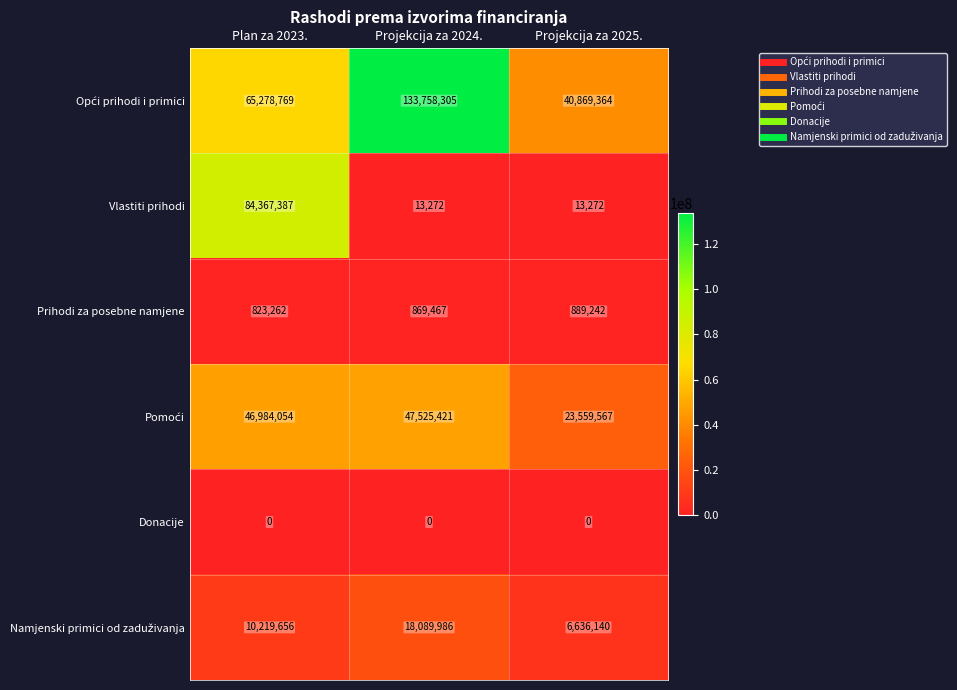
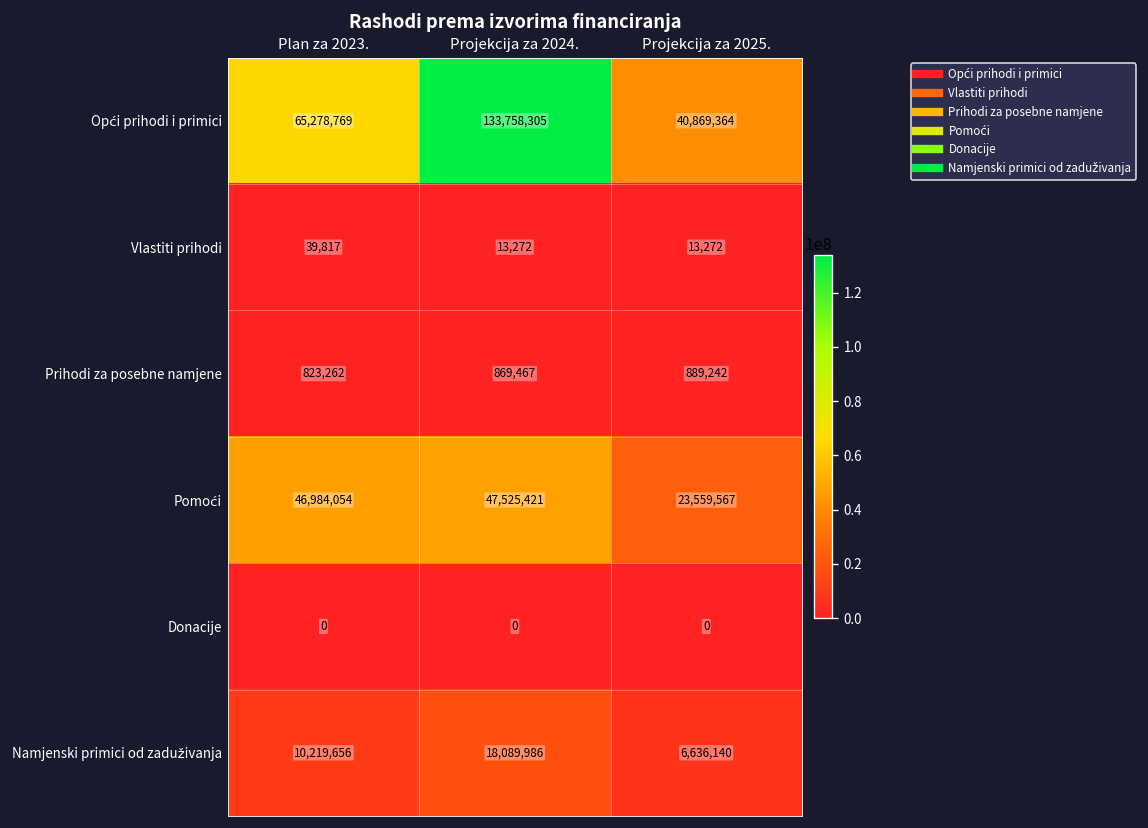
  {
    "Vlastiti prihodi": {
-     "Plan za 2023.": "84,367,387"
+     "Plan za 2023.": "39,817"
    }
  }
